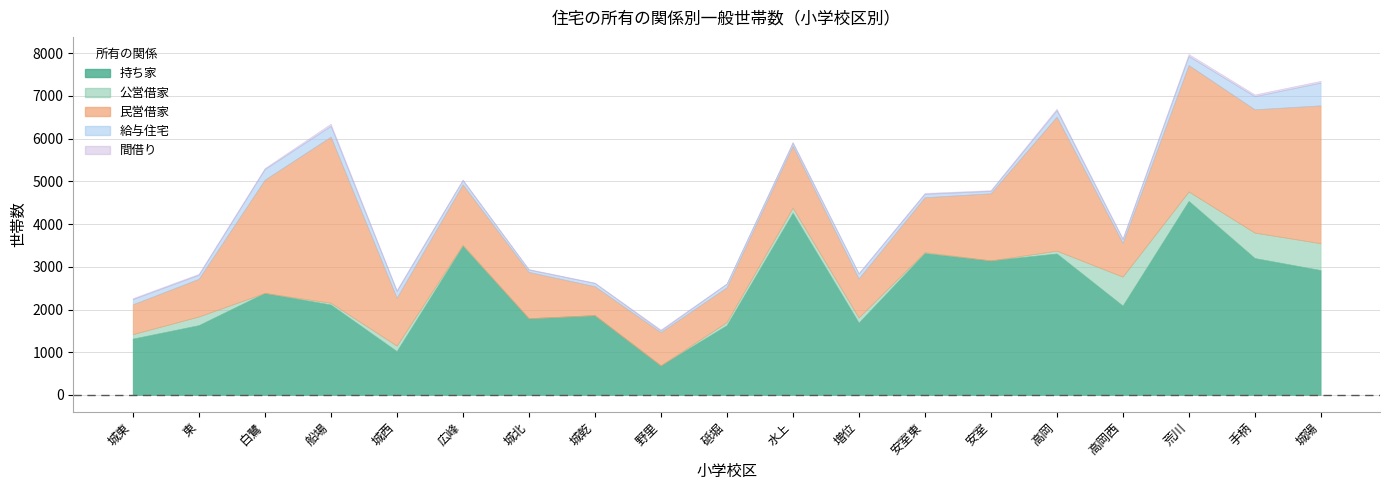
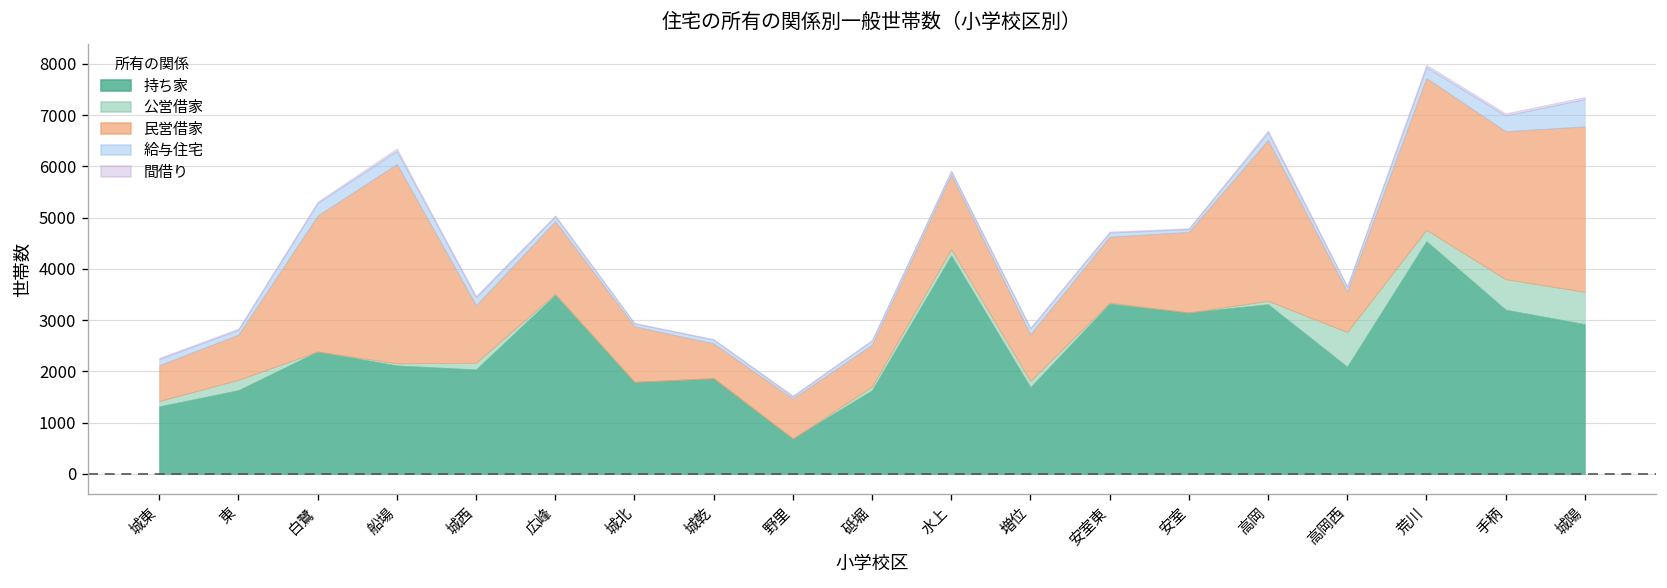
  {
    "持ち家": {
      "城東": 1300,
      "東": 1600,
-     "城西": 1000,
+     "城西": 2000,
      "砥堀": 1600,
      "水上": 4300,
      "増位": 1700,
      "高岡": 3300,
      "高岡西": 2100,
      "荒川": 4500,
      "手柄": 3200,
      "城陽": 2900
    },
    "公営借家": {
      "城東": 100,
      "東": 200,
      "城西": 100,
      "砥堀": 100,
      "水上": 100,
      "増位": 100,
      "高岡": 100,
      "高岡西": 700,
      "荒川": 200,
      "手柄": 600,
      "城陽": 600
    },
    "民営借家": {
      "城東": 700,
      "東": 900,
      "白鷺": 2700,
      "船場": 3900,
      "城西": 1100,
      "広峰": 1400,
      "城乾": 700,
      "砥堀": 800,
      "水上": 1400,
      "増位": 900,
      "安室東": 1300,
      "高岡": 3100,
      "高岡西": 800,
      "荒川": 3000,
      "手柄": 2900,
      "城陽": 3200
    }
  }
